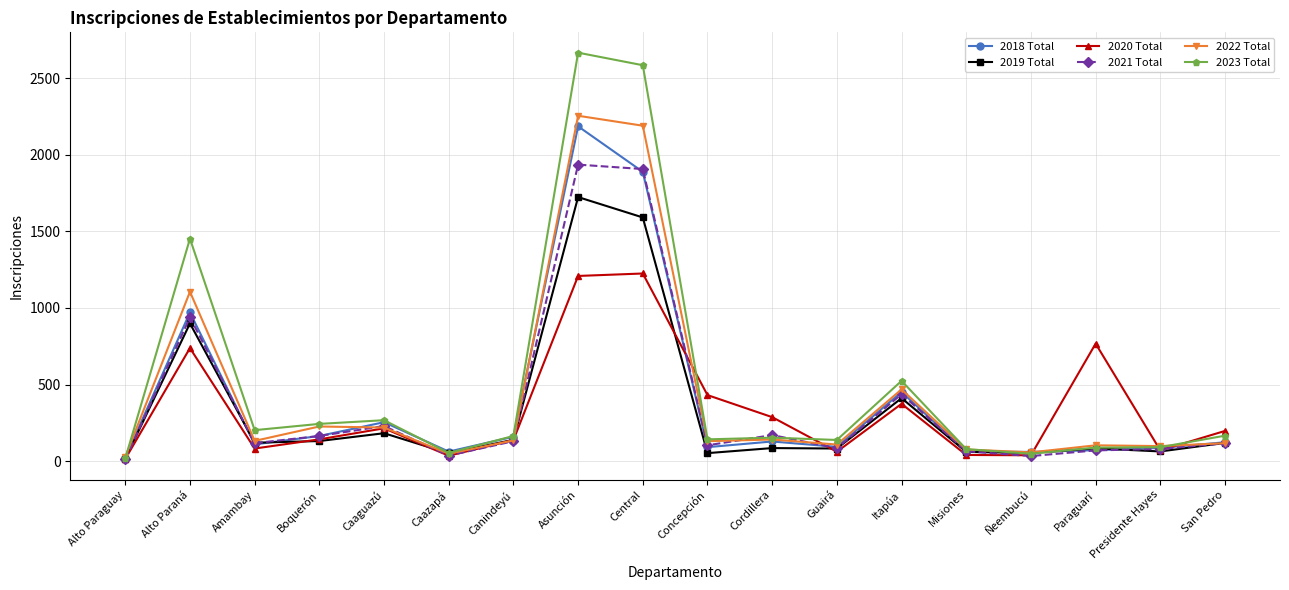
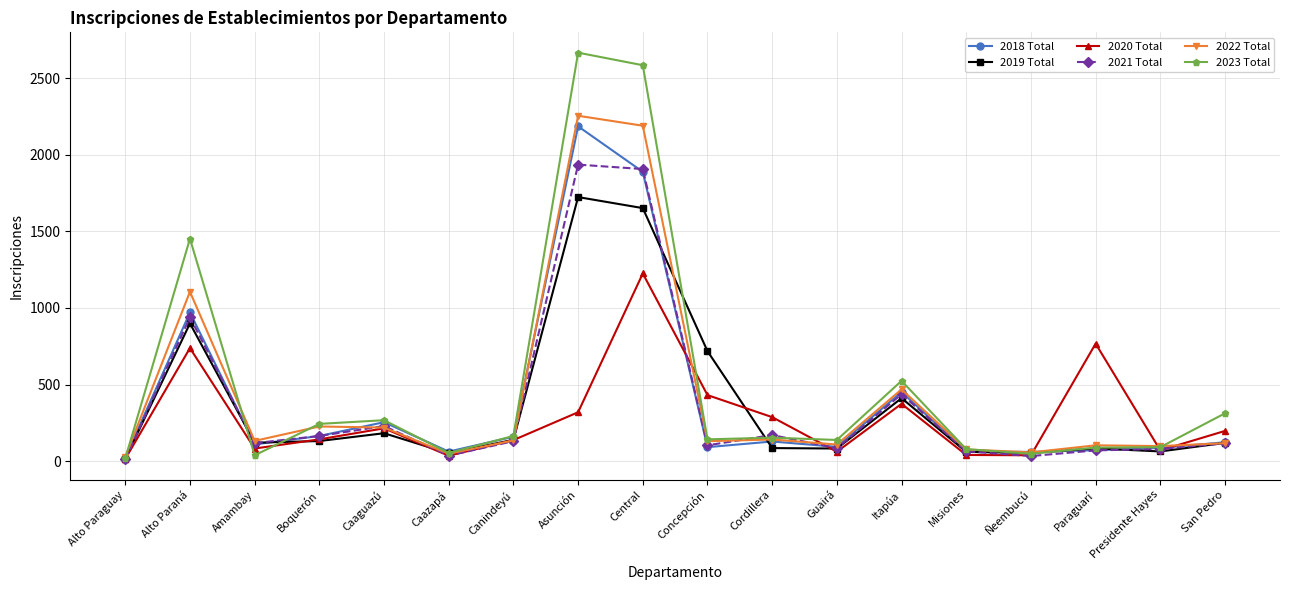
  {
    "2018 Total": {
      "Alto Paraná": 970,
      "Asunción": 2190,
      "Central": 1890
    },
    "2019 Total": {
      "Alto Paraná": 900,
      "Caaguazú": 180,
      "Asunción": 1720,
-     "Central": 1590,
-     "Concepción": 50,
+     "Central": 1650,
+     "Concepción": 720,
      "Cordillera": 90,
      "Itapúa": 410
    },
    "2020 Total": {
      "Alto Paraná": 740,
      "Amambay": 80,
-     "Asunción": 1210,
+     "Asunción": 320,
      "Central": 1230,
      "Concepción": 430,
      "Cordillera": 290,
      "Guairá": 60,
      "Itapúa": 370,
      "Misiones": 40,
      "Paraguarí": 770,
      "San Pedro": 200
    },
    "2021 Total": {
      "Alto Paraná": 940,
      "Asunción": 1940,
      "Central": 1910,
      "Cordillera": 170
    },
    "2022 Total": {
      "Alto Paraná": 1110,
      "Boquerón": 230,
      "Asunción": 2260,
      "Central": 2190,
      "Itapúa": 470
    },
    "2023 Total": {
      "Alto Paraná": 1450,
-     "Amambay": 200,
+     "Amambay": 40,
      "Boquerón": 240,
      "Asunción": 2670,
      "Central": 2590,
      "Guairá": 140,
      "Itapúa": 520,
-     "San Pedro": 170
+     "San Pedro": 310
    }
  }
